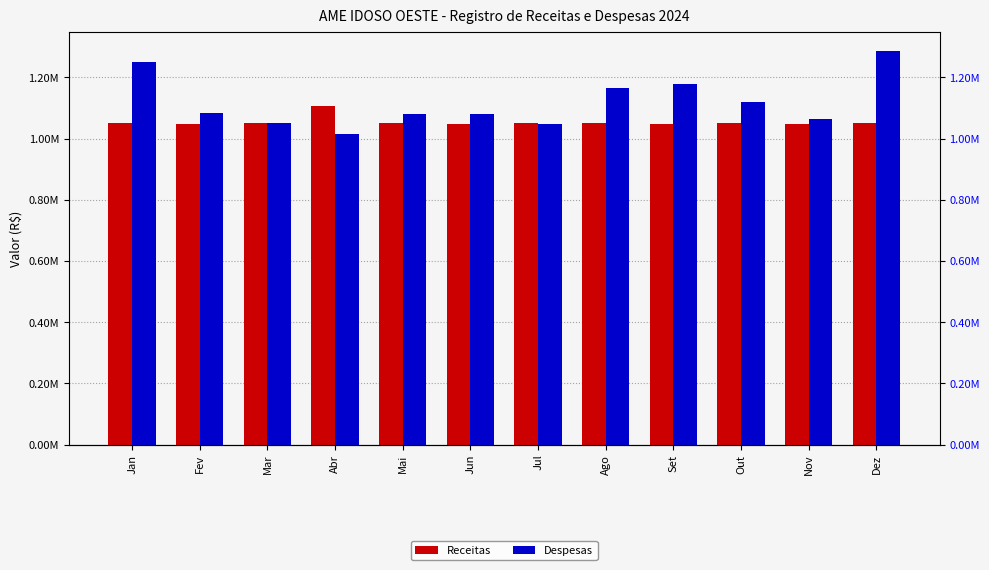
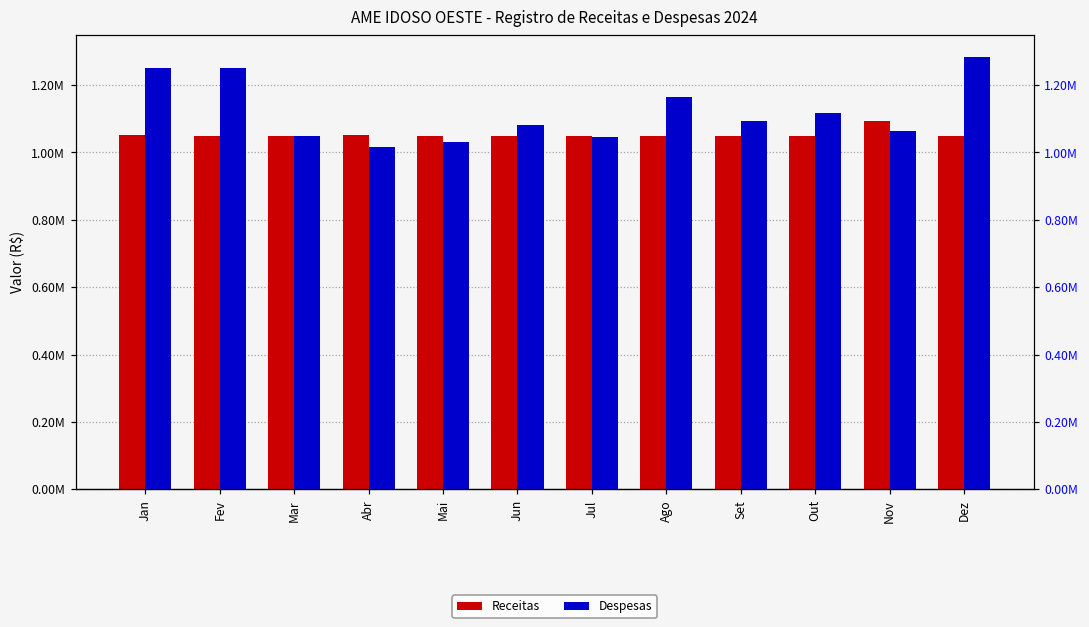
  {
    "Receitas": {
      "Jan": 1050000,
      "Fev": 1050000,
      "Mar": 1050000,
-     "Abr": 1110000,
+     "Abr": 1050000,
      "Mai": 1050000,
      "Jun": 1050000,
      "Jul": 1050000,
      "Ago": 1050000,
      "Set": 1050000,
      "Out": 1050000,
-     "Nov": 1050000,
+     "Nov": 1090000,
      "Dez": 1050000
    },
    "Despesas": {
      "Jan": 1250000,
-     "Fev": 1080000,
+     "Fev": 1250000,
      "Mar": 1050000,
      "Abr": 1020000,
-     "Mai": 1080000,
+     "Mai": 1030000,
      "Jun": 1080000,
      "Jul": 1050000,
      "Ago": 1160000,
-     "Set": 1180000,
+     "Set": 1090000,
      "Out": 1120000,
      "Nov": 1060000,
      "Dez": 1280000
    }
  }
